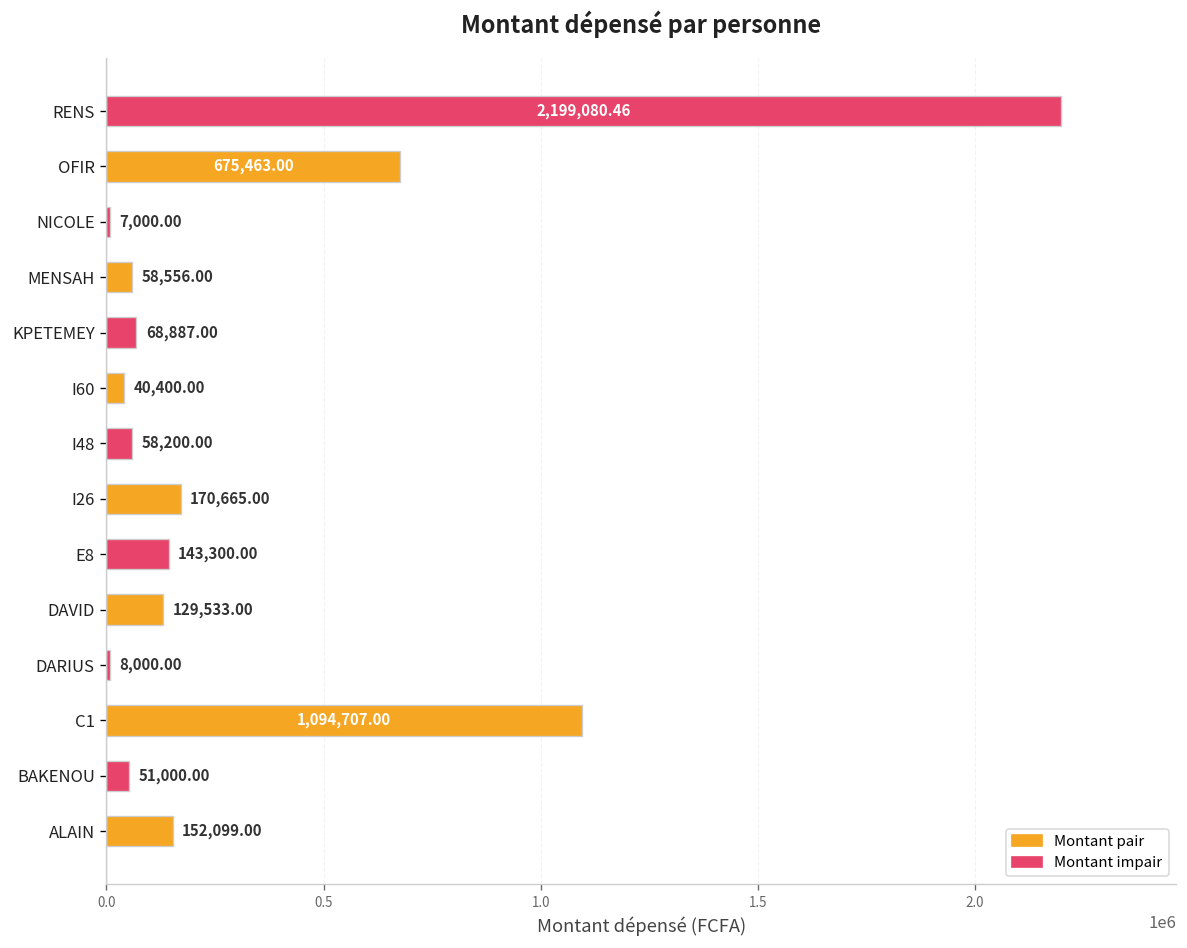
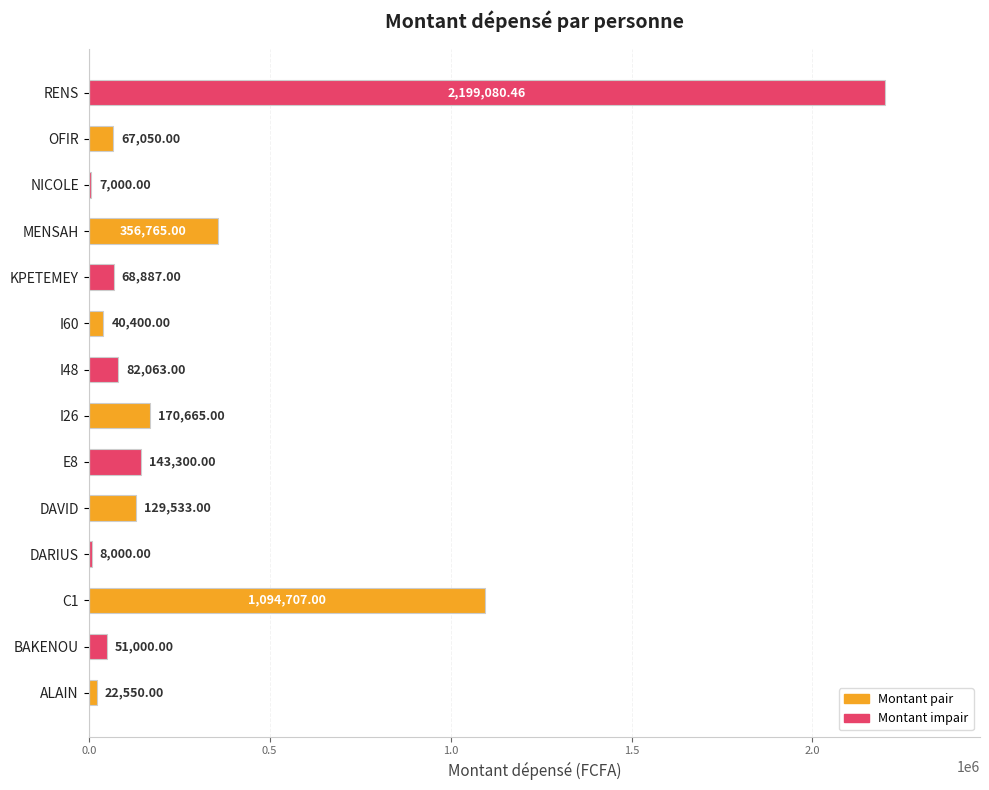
  {
    "RENS": "2,199,080.46",
-   "OFIR": "675,463.00",
+   "OFIR": "67,050.00",
    "NICOLE": "7,000.00",
-   "MENSAH": "58,556.00",
+   "MENSAH": "356,765.00",
    "KPETEMEY": "68,887.00",
    "I60": "40,400.00",
-   "I48": "58,200.00",
+   "I48": "82,063.00",
    "I26": "170,665.00",
    "E8": "143,300.00",
    "DAVID": "129,533.00",
    "DARIUS": "8,000.00",
    "C1": "1,094,707.00",
    "BAKENOU": "51,000.00",
-   "ALAIN": "152,099.00"
+   "ALAIN": "22,550.00"
  }
